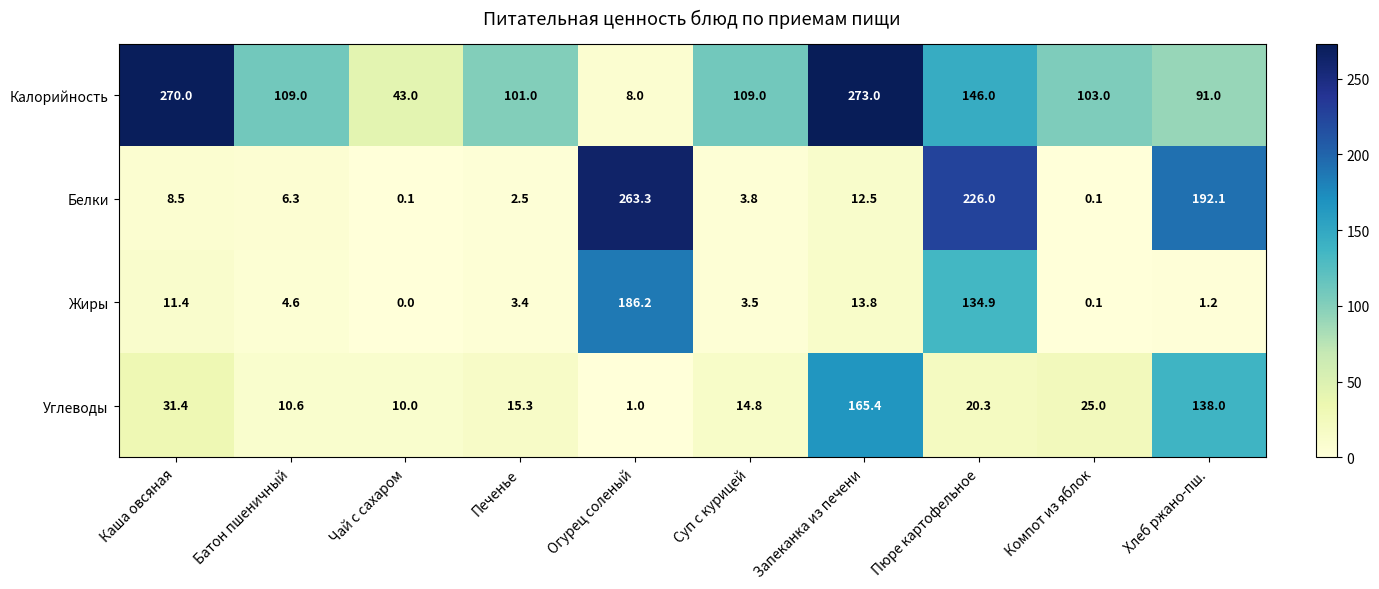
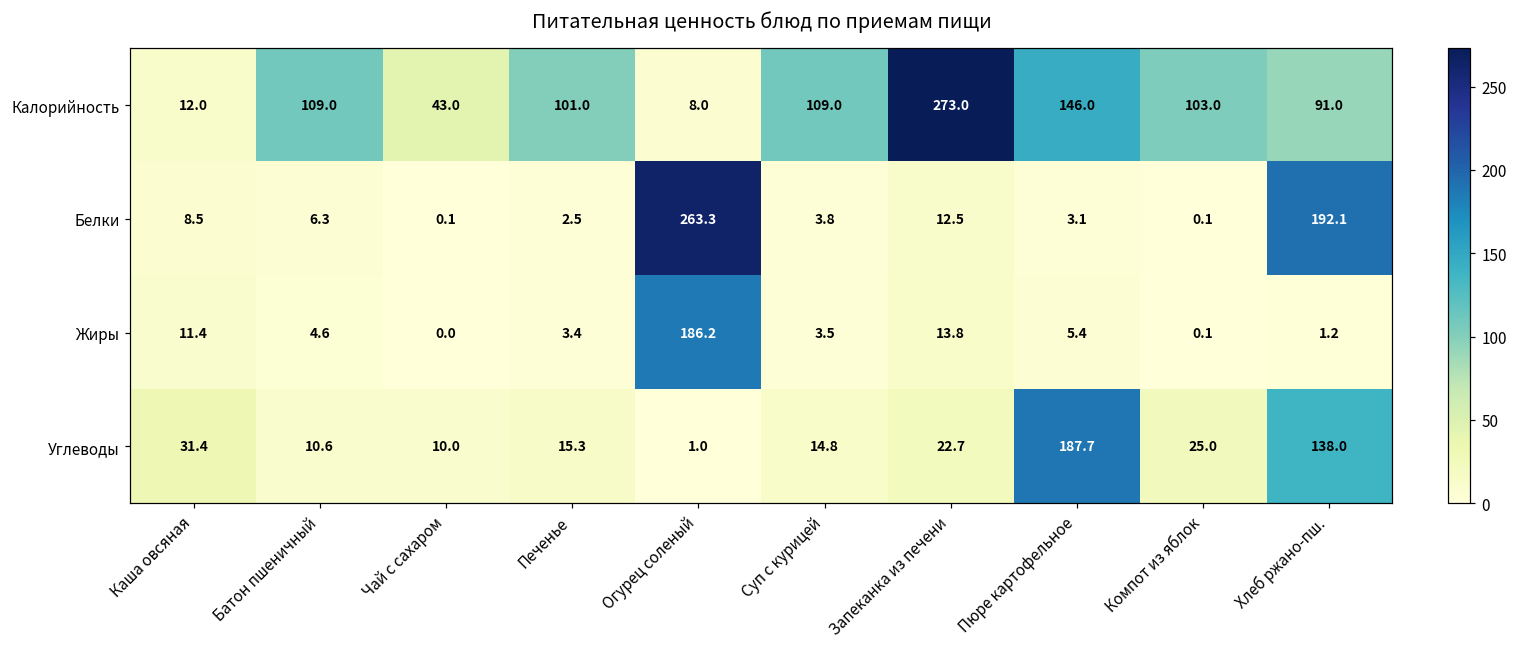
  {
    "Калорийность": {
-     "Каша овсяная": 270.0,
+     "Каша овсяная": 12.0,
      "Батон пшеничный": 109.0,
      "Чай с сахаром": 43.0,
      "Печенье": 101.0,
      "Огурец соленый": 8.0,
      "Суп с курицей": 109.0,
      "Запеканка из печени": 273.0,
      "Пюре картофельное": 146.0,
      "Компот из яблок": 103.0,
      "Хлеб ржано-пш.": 91.0
    },
    "Белки": {
      "Каша овсяная": 8.5,
      "Батон пшеничный": 6.3,
      "Чай с сахаром": 0.1,
      "Печенье": 2.5,
      "Огурец соленый": 263.3,
      "Суп с курицей": 3.8,
      "Запеканка из печени": 12.5,
-     "Пюре картофельное": 226.0,
+     "Пюре картофельное": 3.1,
      "Компот из яблок": 0.1,
      "Хлеб ржано-пш.": 192.1
    },
    "Жиры": {
      "Каша овсяная": 11.4,
      "Батон пшеничный": 4.6,
      "Чай с сахаром": 0.0,
      "Печенье": 3.4,
      "Огурец соленый": 186.2,
      "Суп с курицей": 3.5,
      "Запеканка из печени": 13.8,
-     "Пюре картофельное": 134.9,
+     "Пюре картофельное": 5.4,
      "Компот из яблок": 0.1,
      "Хлеб ржано-пш.": 1.2
    },
    "Углеводы": {
      "Каша овсяная": 31.4,
      "Батон пшеничный": 10.6,
      "Чай с сахаром": 10.0,
      "Печенье": 15.3,
      "Огурец соленый": 1.0,
      "Суп с курицей": 14.8,
-     "Запеканка из печени": 165.4,
-     "Пюре картофельное": 20.3,
+     "Запеканка из печени": 22.7,
+     "Пюре картофельное": 187.7,
      "Компот из яблок": 25.0,
      "Хлеб ржано-пш.": 138.0
    }
  }
